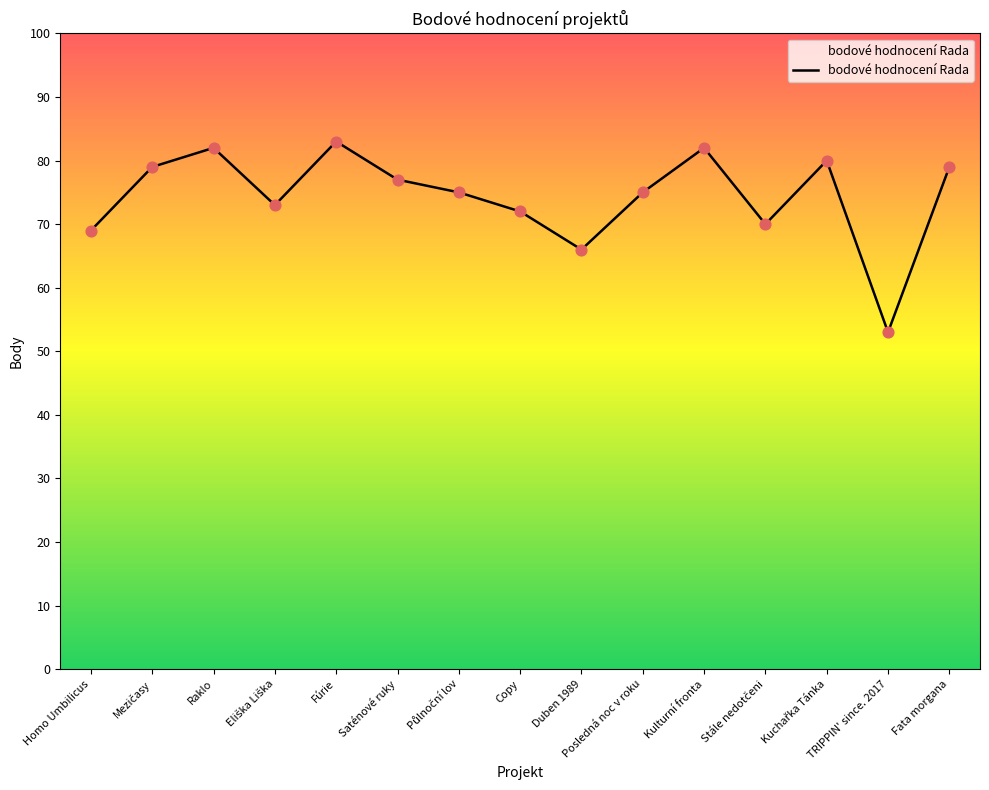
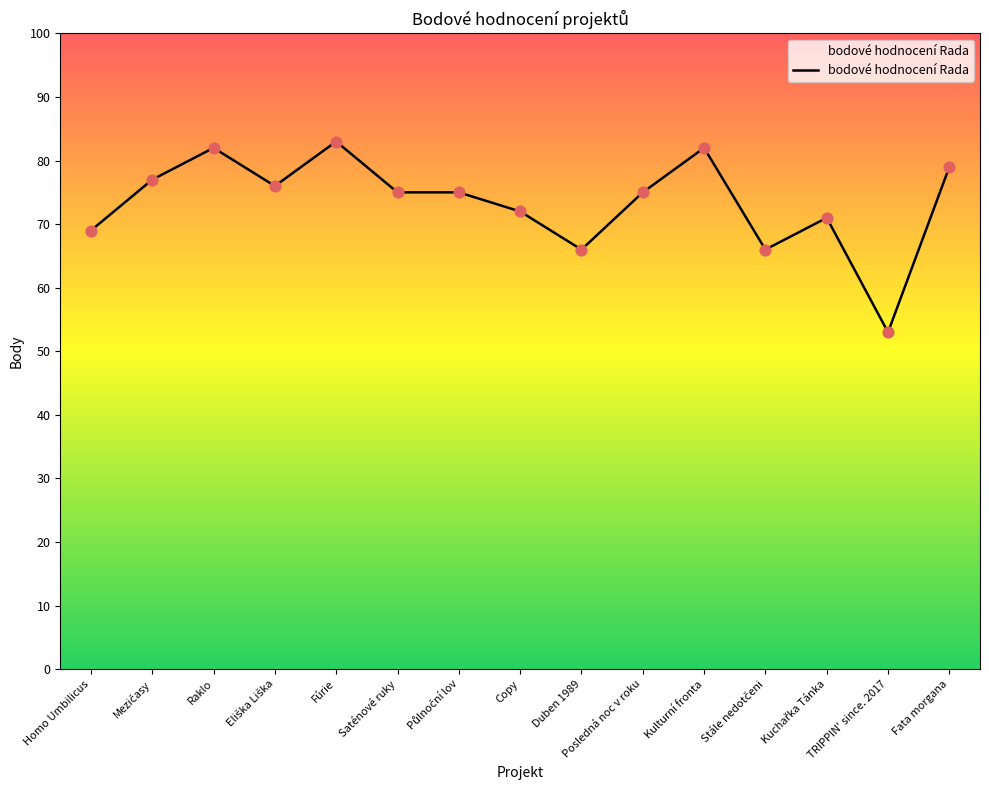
  {
    "Homo Umbilicus": 69,
-   "Mezičasy": 79,
+   "Mezičasy": 77,
    "Raklo": 82,
-   "Eliška Liška": 73,
+   "Eliška Liška": 76,
    "Fúrie": 83,
-   "Saténové ruky": 77,
+   "Saténové ruky": 75,
    "Půlnoční lov": 75,
    "Copy": 72,
    "Duben 1989": 66,
    "Posledná noc v roku": 75,
    "Kulturní fronta": 82,
-   "Stále nedotčeni": 70,
-   "Kuchařka Tánka": 80,
+   "Stále nedotčeni": 66,
+   "Kuchařka Tánka": 71,
    "TRIPPIN' since. 2017": 53,
    "Fata morgana": 79
  }
